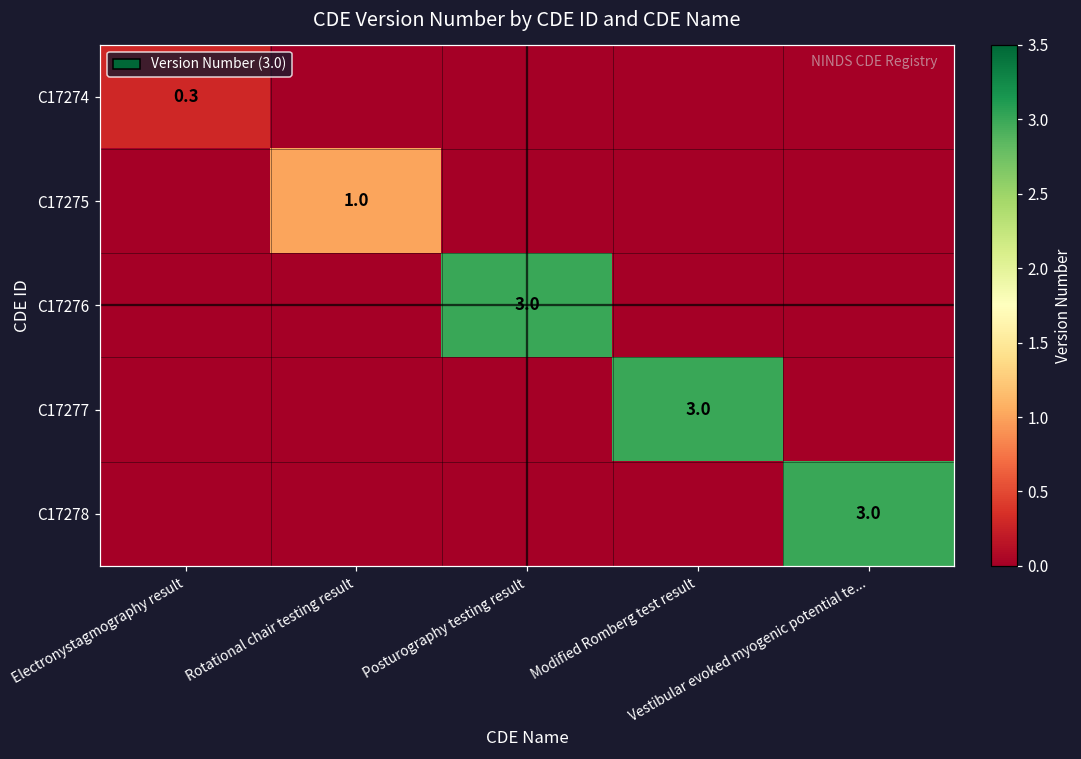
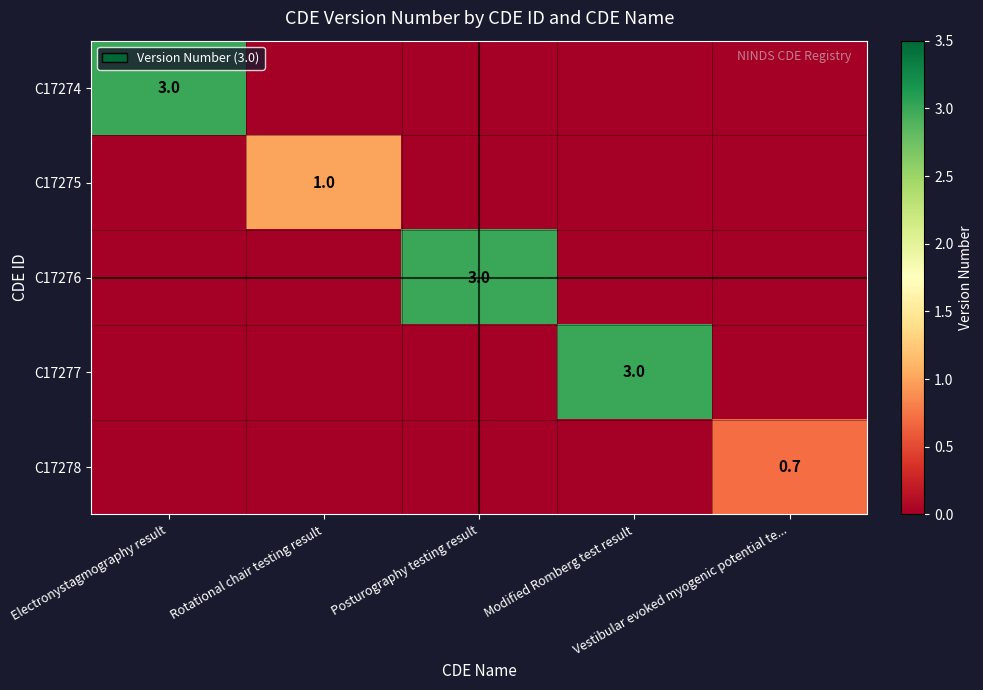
  {
    "C17274": {
-     "Electronystagmography result": 0.3
+     "Electronystagmography result": 3.0
    },
    "C17275": {
      "Rotational chair testing result": 1.0
    },
    "C17276": {
      "Posturography testing result": 3.0
    },
    "C17277": {
      "Modified Romberg test result": 3.0
    },
    "C17278": {
-     "Vestibular evoked myogenic potential te...": 3.0
+     "Vestibular evoked myogenic potential te...": 0.7
    }
  }
